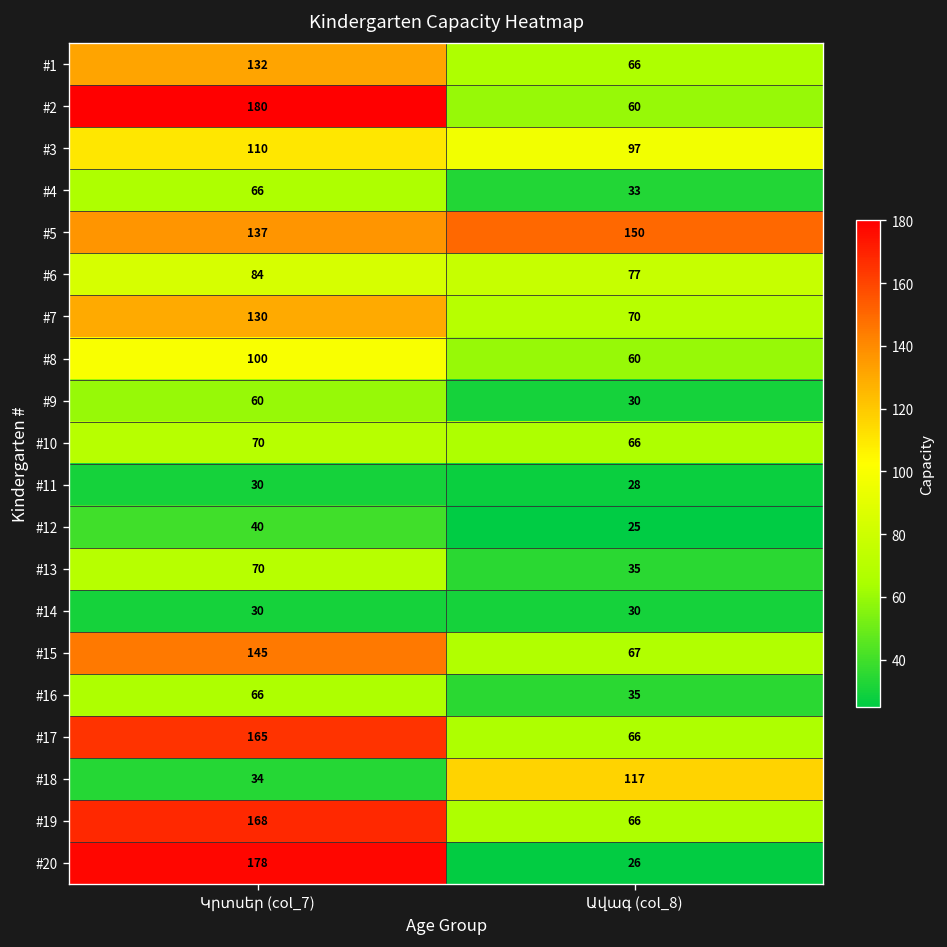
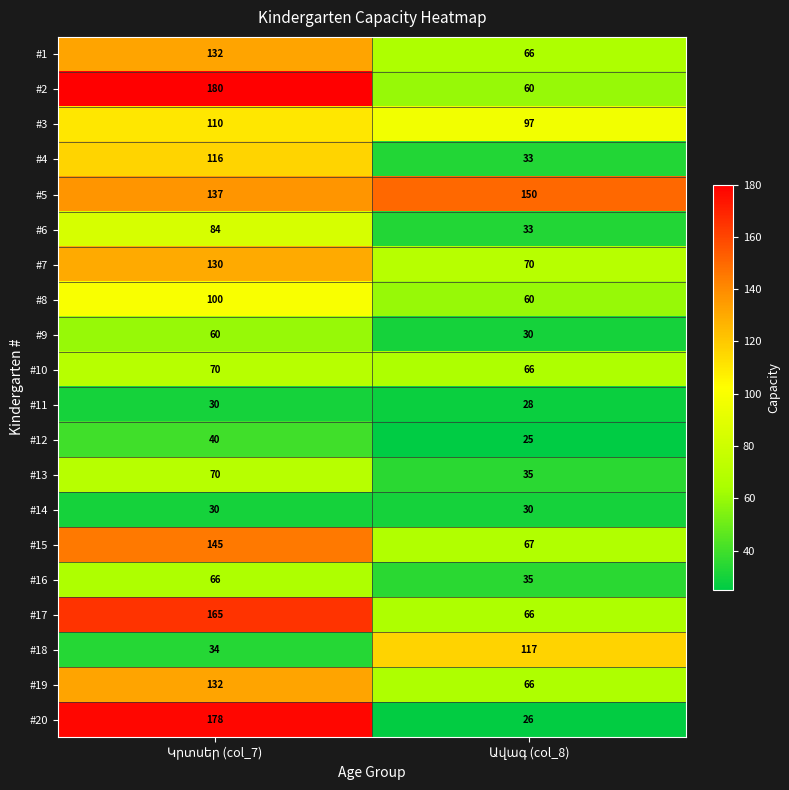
  {
    "#1": {
      "Կրտսեր (col_7)": 132,
      "Ավագ (col_8)": 66
    },
    "#2": {
      "Կրտսեր (col_7)": 180,
      "Ավագ (col_8)": 60
    },
    "#3": {
      "Կրտսեր (col_7)": 110,
      "Ավագ (col_8)": 97
    },
    "#4": {
-     "Կրտսեր (col_7)": 66,
+     "Կրտսեր (col_7)": 116,
      "Ավագ (col_8)": 33
    },
    "#5": {
      "Կրտսեր (col_7)": 137,
      "Ավագ (col_8)": 150
    },
    "#6": {
      "Կրտսեր (col_7)": 84,
-     "Ավագ (col_8)": 77
+     "Ավագ (col_8)": 33
    },
    "#7": {
      "Կրտսեր (col_7)": 130,
      "Ավագ (col_8)": 70
    },
    "#8": {
      "Կրտսեր (col_7)": 100,
      "Ավագ (col_8)": 60
    },
    "#9": {
      "Կրտսեր (col_7)": 60,
      "Ավագ (col_8)": 30
    },
    "#10": {
      "Կրտսեր (col_7)": 70,
      "Ավագ (col_8)": 66
    },
    "#11": {
      "Կրտսեր (col_7)": 30,
      "Ավագ (col_8)": 28
    },
    "#12": {
      "Կրտսեր (col_7)": 40,
      "Ավագ (col_8)": 25
    },
    "#13": {
      "Կրտսեր (col_7)": 70,
      "Ավագ (col_8)": 35
    },
    "#14": {
      "Կրտսեր (col_7)": 30,
      "Ավագ (col_8)": 30
    },
    "#15": {
      "Կրտսեր (col_7)": 145,
      "Ավագ (col_8)": 67
    },
    "#16": {
      "Կրտսեր (col_7)": 66,
      "Ավագ (col_8)": 35
    },
    "#17": {
      "Կրտսեր (col_7)": 165,
      "Ավագ (col_8)": 66
    },
    "#18": {
      "Կրտսեր (col_7)": 34,
      "Ավագ (col_8)": 117
    },
    "#19": {
-     "Կրտսեր (col_7)": 168,
+     "Կրտսեր (col_7)": 132,
      "Ավագ (col_8)": 66
    },
    "#20": {
      "Կրտսեր (col_7)": 178,
      "Ավագ (col_8)": 26
    }
  }
